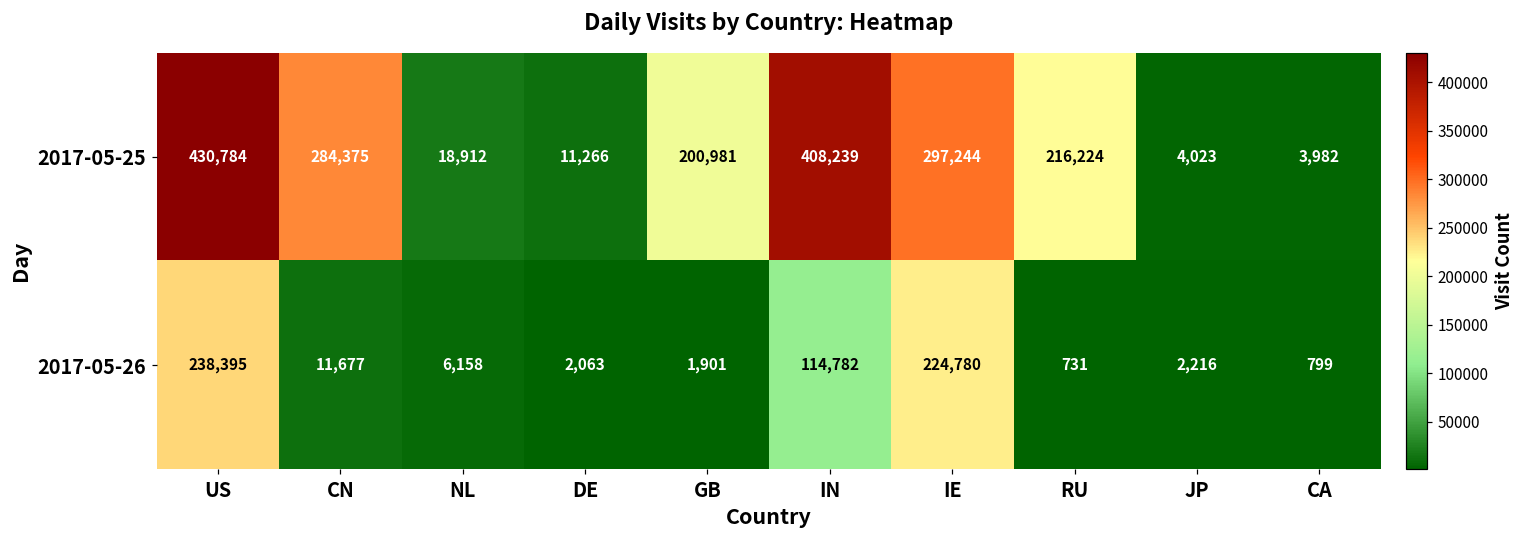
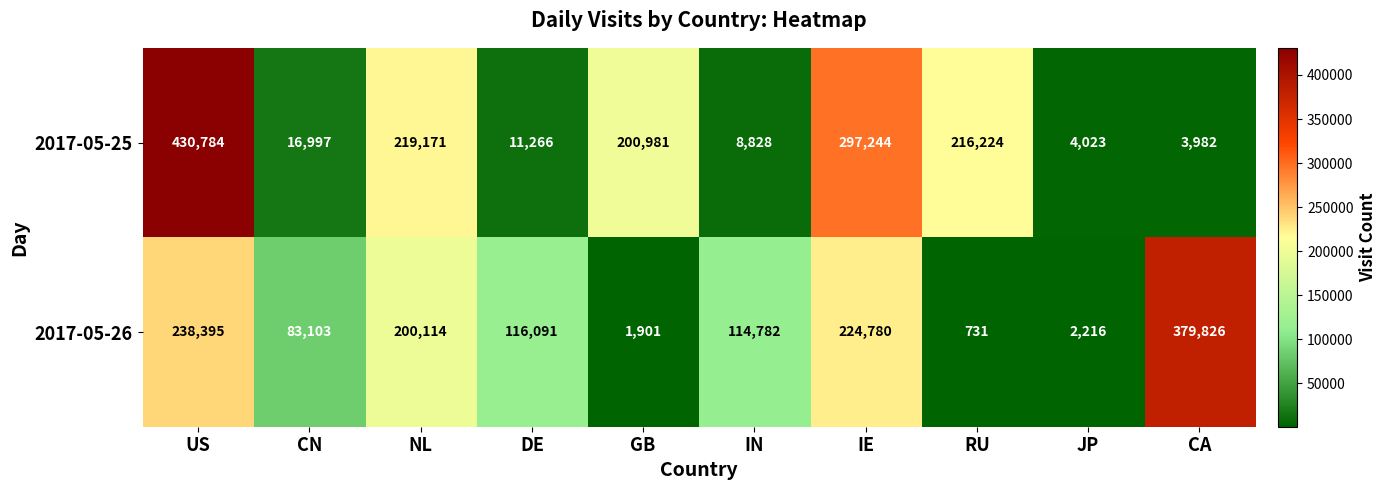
  {
    "2017-05-25": {
      "US": "430,784",
-     "CN": "284,375",
-     "NL": "18,912",
+     "CN": "16,997",
+     "NL": "219,171",
      "DE": "11,266",
      "GB": "200,981",
-     "IN": "408,239",
+     "IN": "8,828",
      "IE": "297,244",
      "RU": "216,224",
      "JP": "4,023",
      "CA": "3,982"
    },
    "2017-05-26": {
      "US": "238,395",
-     "CN": "11,677",
-     "NL": "6,158",
-     "DE": "2,063",
+     "CN": "83,103",
+     "NL": "200,114",
+     "DE": "116,091",
      "GB": "1,901",
      "IN": "114,782",
      "IE": "224,780",
      "RU": "731",
      "JP": "2,216",
-     "CA": "799"
+     "CA": "379,826"
    }
  }
